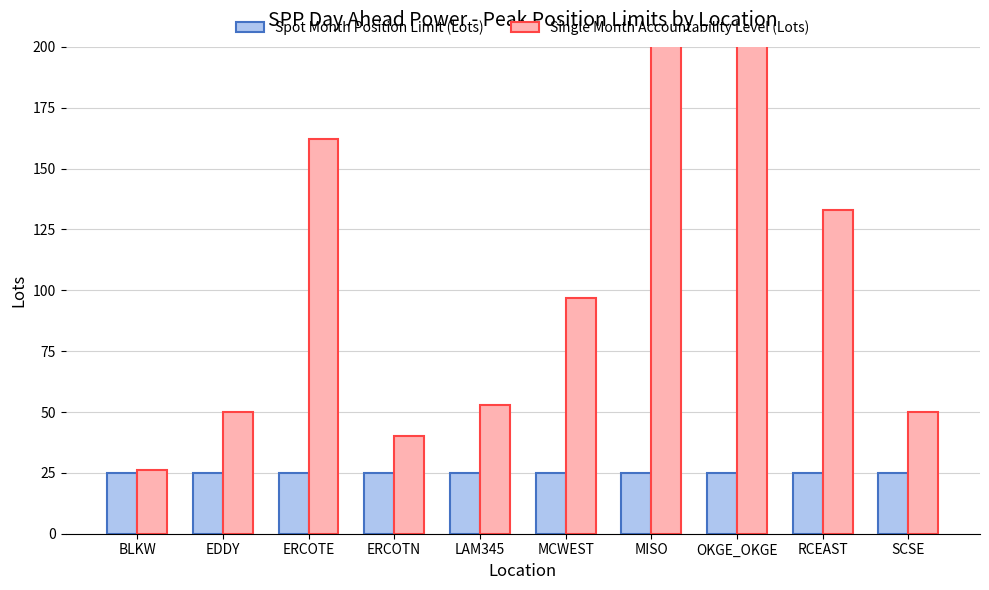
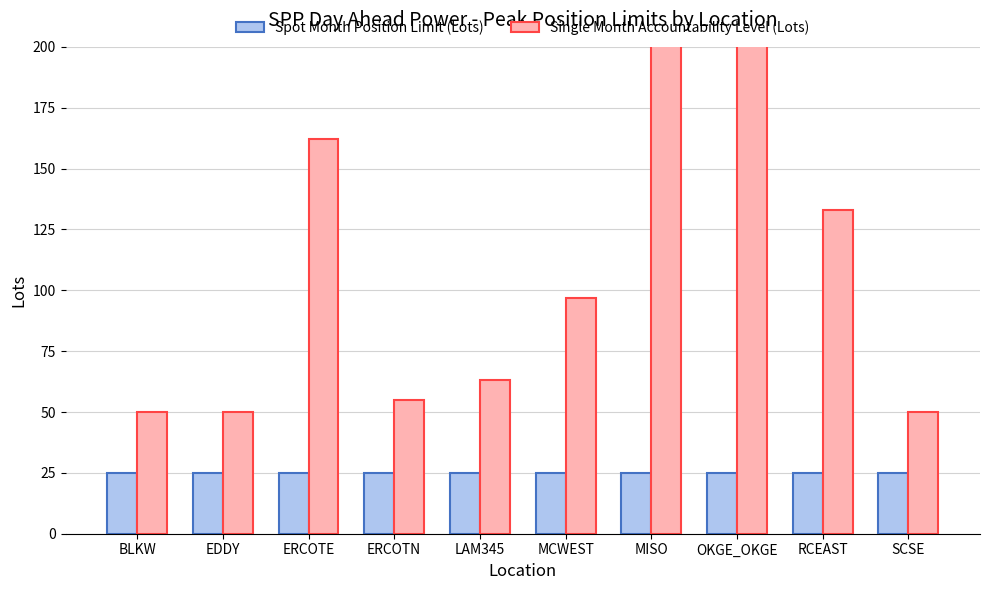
  {
    "Spot Month Position Limit (Lots)": {
      "BLKW": 25,
      "EDDY": 25,
      "ERCOTE": 25,
      "ERCOTN": 25,
      "LAM345": 25,
      "MCWEST": 25,
      "MISO": 25,
      "OKGE_OKGE": 25,
      "RCEAST": 25,
      "SCSE": 25
    },
    "Single Month Accountability Level (Lots)": {
-     "BLKW": 26,
+     "BLKW": 50,
      "EDDY": 50,
      "ERCOTE": 162,
-     "ERCOTN": 40,
-     "LAM345": 53,
+     "ERCOTN": 55,
+     "LAM345": 63,
      "MCWEST": 97,
      "RCEAST": 133,
      "SCSE": 50
    }
  }
